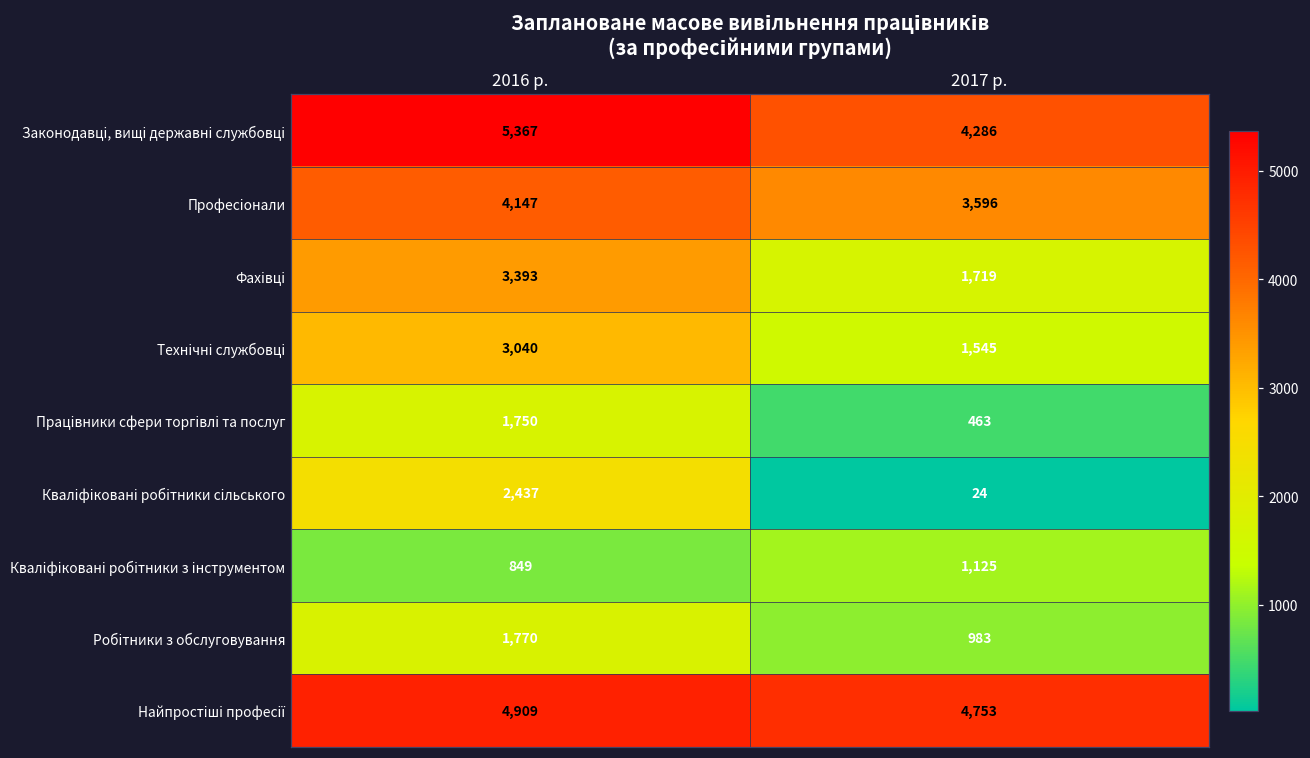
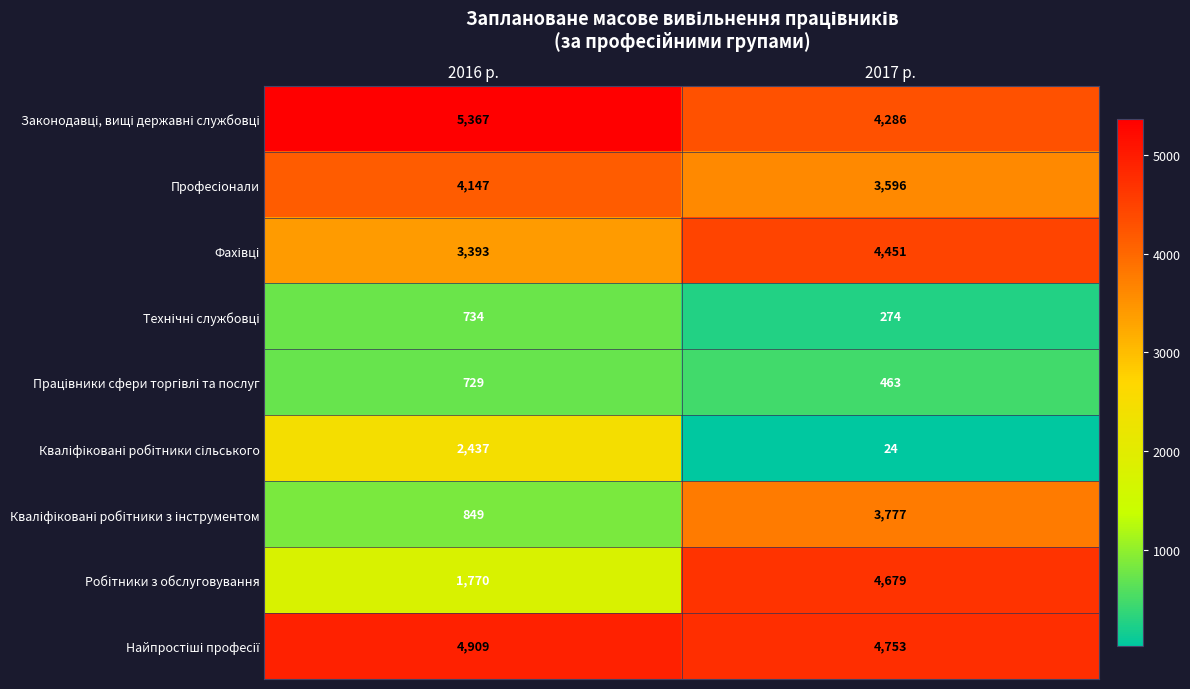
  {
    "Законодавці, вищі державні службовці": {
      "2016 р.": "5,367",
      "2017 р.": "4,286"
    },
    "Професіонали": {
      "2016 р.": "4,147",
      "2017 р.": "3,596"
    },
    "Фахівці": {
      "2016 р.": "3,393",
-     "2017 р.": "1,719"
+     "2017 р.": "4,451"
    },
    "Технічні службовці": {
-     "2016 р.": "3,040",
-     "2017 р.": "1,545"
+     "2016 р.": "734",
+     "2017 р.": "274"
    },
    "Працівники сфери торгівлі та послуг": {
-     "2016 р.": "1,750",
+     "2016 р.": "729",
      "2017 р.": "463"
    },
    "Кваліфіковані робітники сільського": {
      "2016 р.": "2,437",
      "2017 р.": "24"
    },
    "Кваліфіковані робітники з інструментом": {
      "2016 р.": "849",
-     "2017 р.": "1,125"
+     "2017 р.": "3,777"
    },
    "Робітники з обслуговування": {
      "2016 р.": "1,770",
-     "2017 р.": "983"
+     "2017 р.": "4,679"
    },
    "Найпростіші професії": {
      "2016 р.": "4,909",
      "2017 р.": "4,753"
    }
  }
